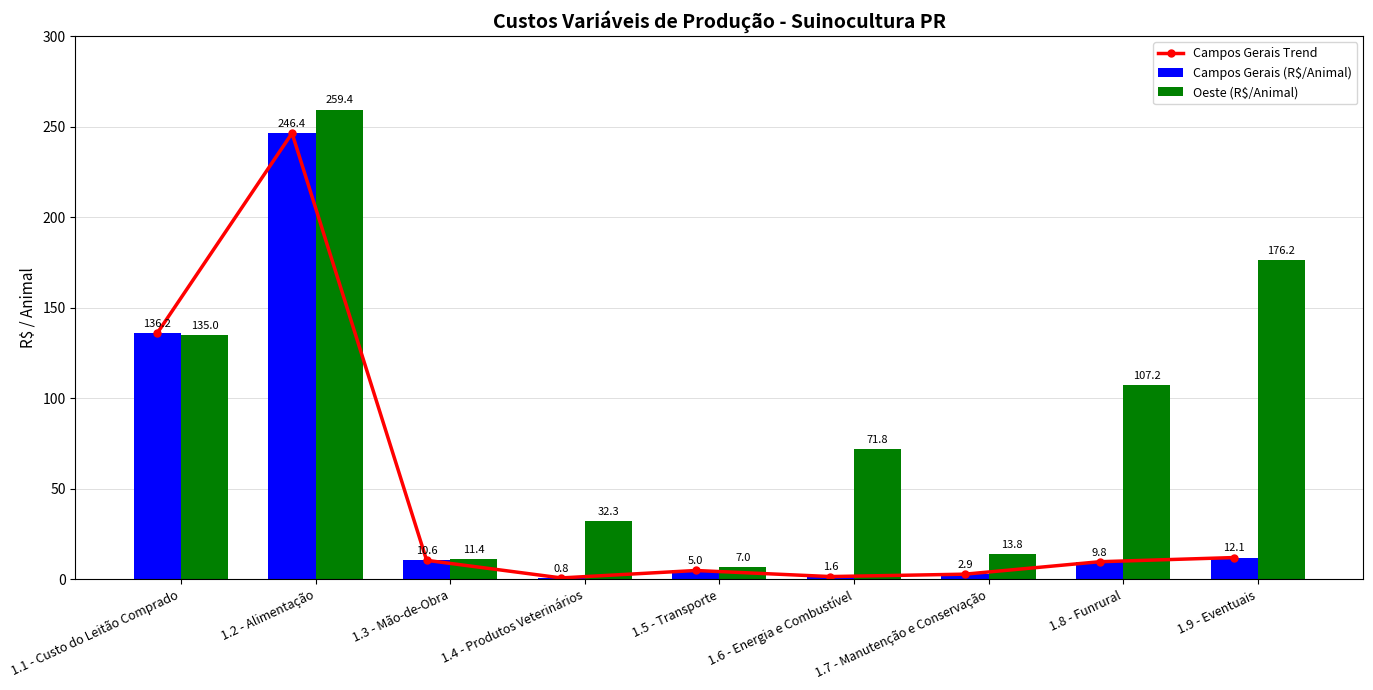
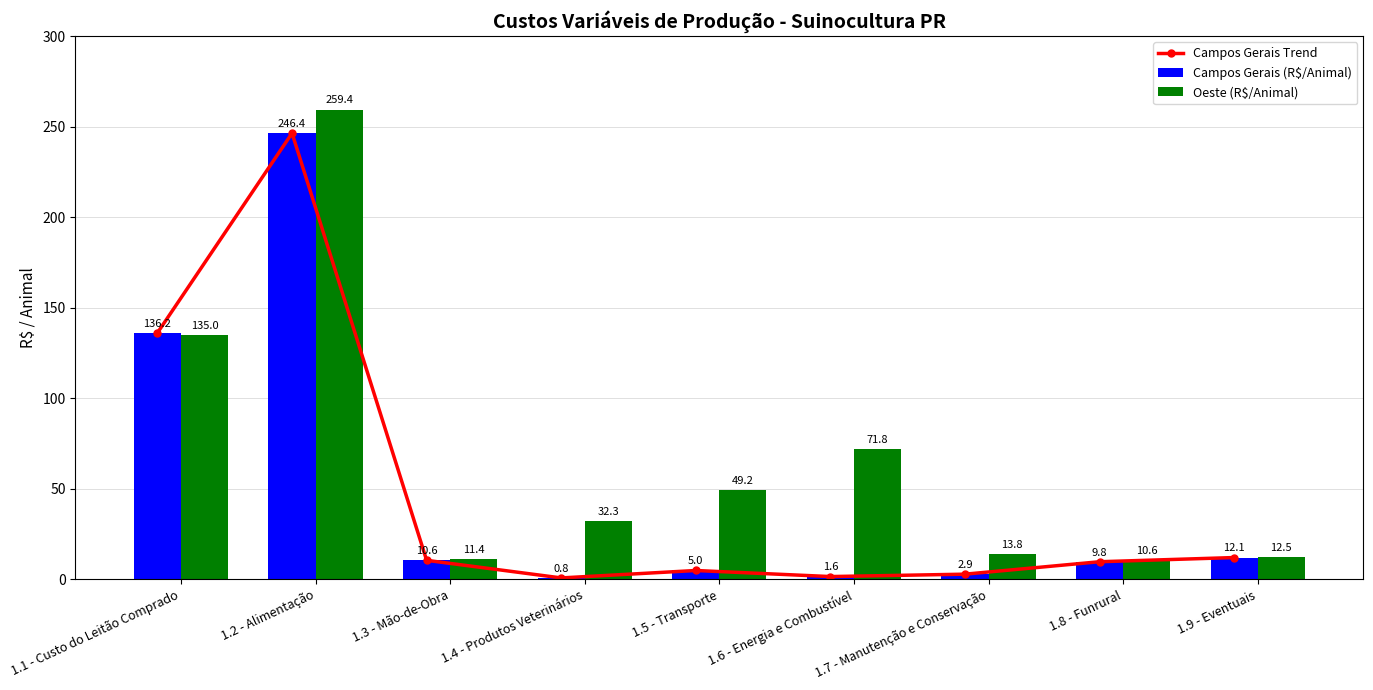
  {
    "Campos Gerais (R$/Animal)": {
      "1.1 - Custo do Leitão Comprado": 136.2,
      "1.2 - Alimentação": 246.4,
      "1.3 - Mão-de-Obra": 10.6,
      "1.4 - Produtos Veterinários": 0.8,
      "1.5 - Transporte": 5.0,
      "1.6 - Energia e Combustível": 1.6,
      "1.7 - Manutenção e Conservação": 2.9,
      "1.8 - Funrural": 9.8,
      "1.9 - Eventuais": 12.1
    },
    "Oeste (R$/Animal)": {
      "1.1 - Custo do Leitão Comprado": 135.0,
      "1.2 - Alimentação": 259.4,
      "1.3 - Mão-de-Obra": 11.4,
      "1.4 - Produtos Veterinários": 32.3,
-     "1.5 - Transporte": 7.0,
+     "1.5 - Transporte": 49.2,
      "1.6 - Energia e Combustível": 71.8,
      "1.7 - Manutenção e Conservação": 13.8,
-     "1.8 - Funrural": 107.2,
-     "1.9 - Eventuais": 176.2
+     "1.8 - Funrural": 10.6,
+     "1.9 - Eventuais": 12.5
    }
  }
